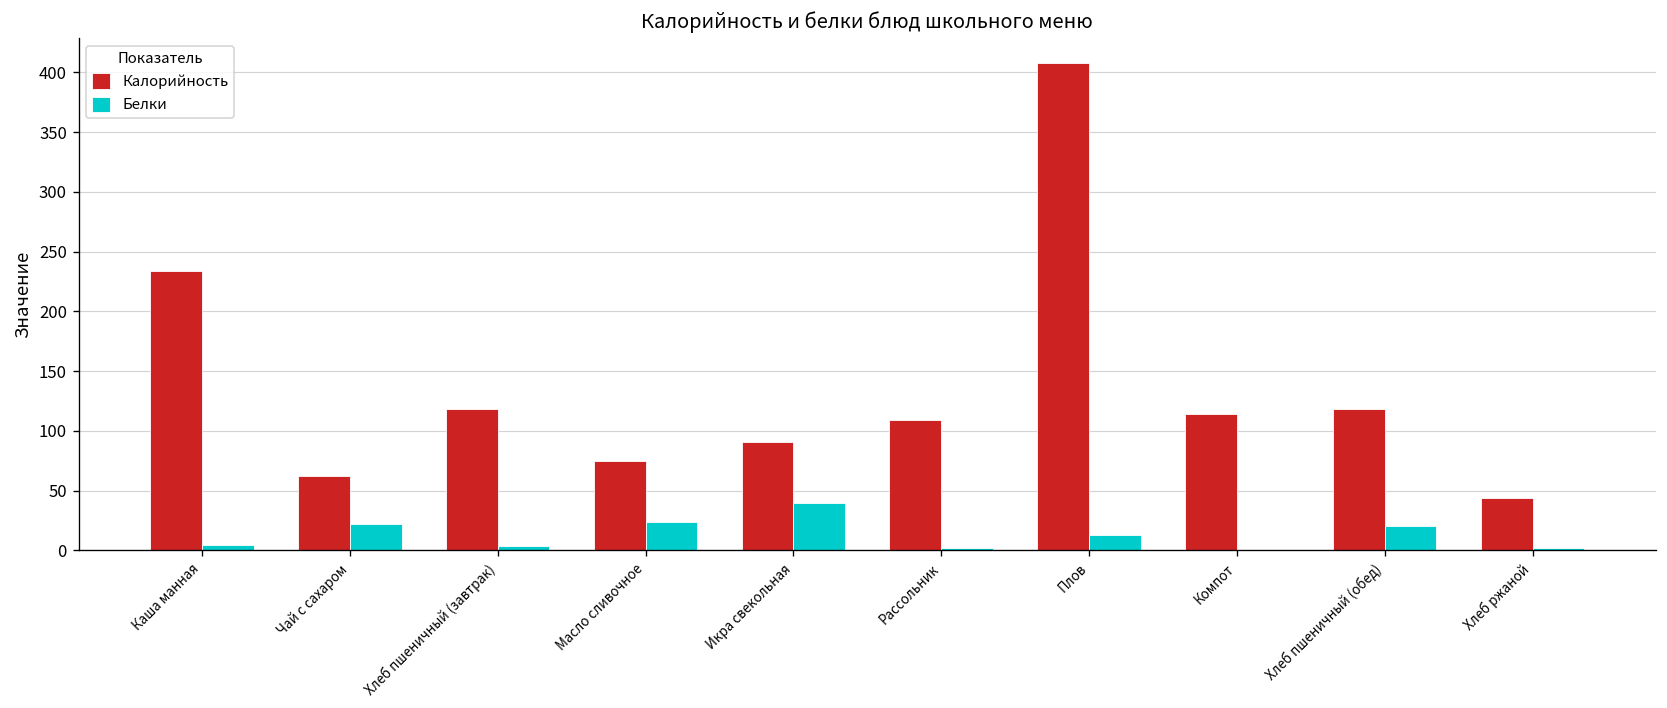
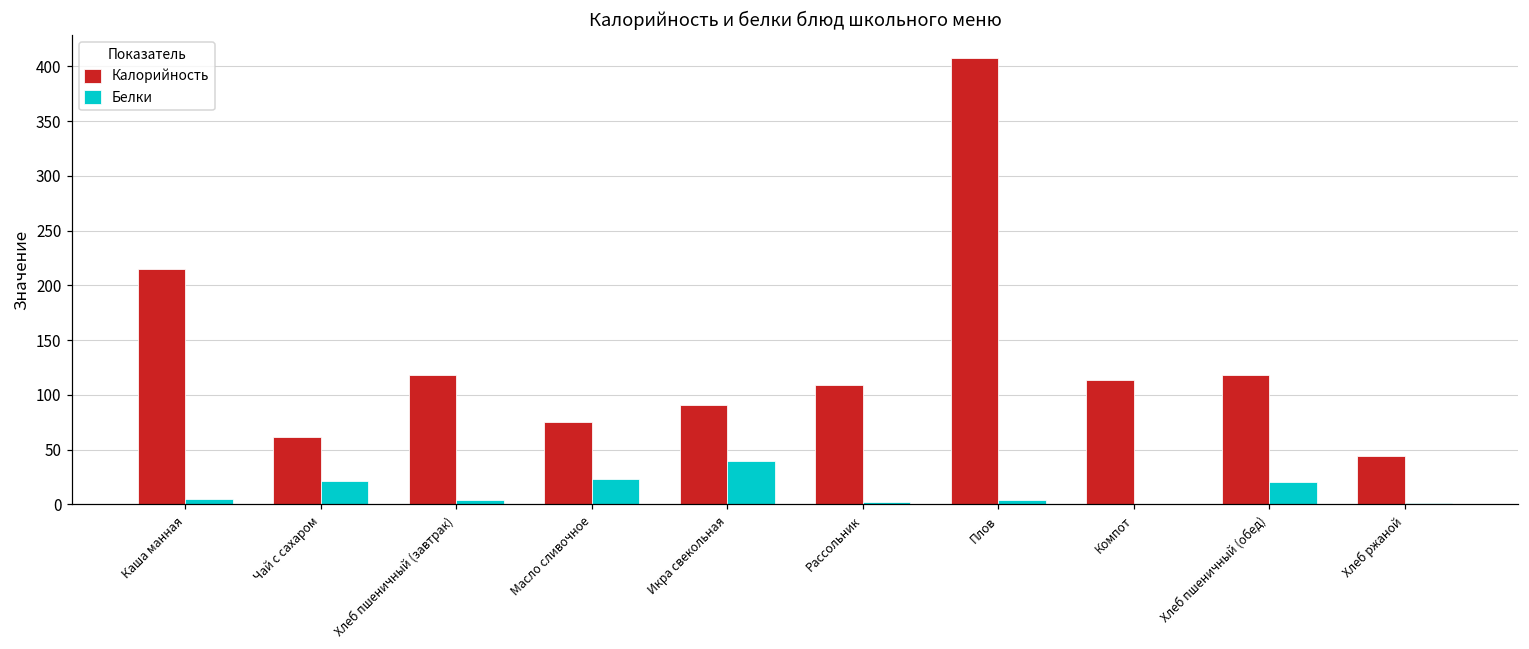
  {
    "Калорийность": {
-     "Каша манная": 230,
+     "Каша манная": 220,
      "Чай с сахаром": 60,
      "Хлеб пшеничный (завтрак)": 120,
      "Масло сливочное": 80,
      "Икра свекольная": 90,
      "Рассольник": 110,
      "Плов": 410,
      "Компот": 110,
      "Хлеб пшеничный (обед)": 120,
      "Хлеб ржаной": 40
    },
    "Белки": {
      "Каша манная": 0,
      "Чай с сахаром": 20,
      "Хлеб пшеничный (завтрак)": 0,
      "Масло сливочное": 20,
      "Икра свекольная": 40,
-     "Плов": 10,
+     "Плов": 0,
      "Хлеб пшеничный (обед)": 20
    }
  }
